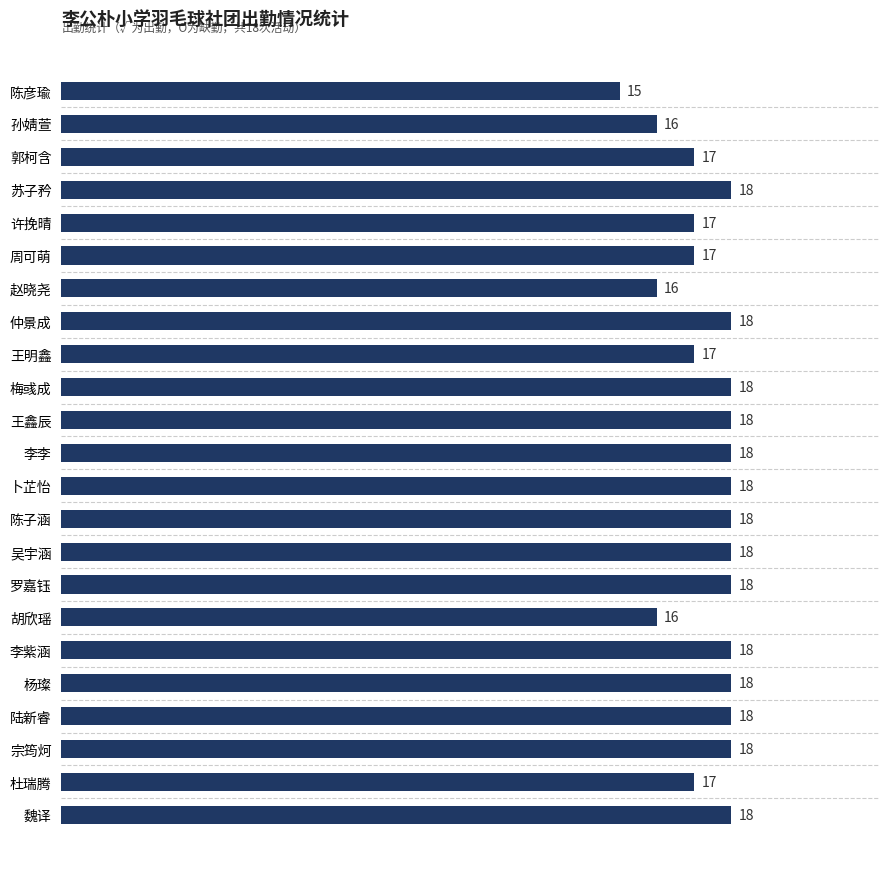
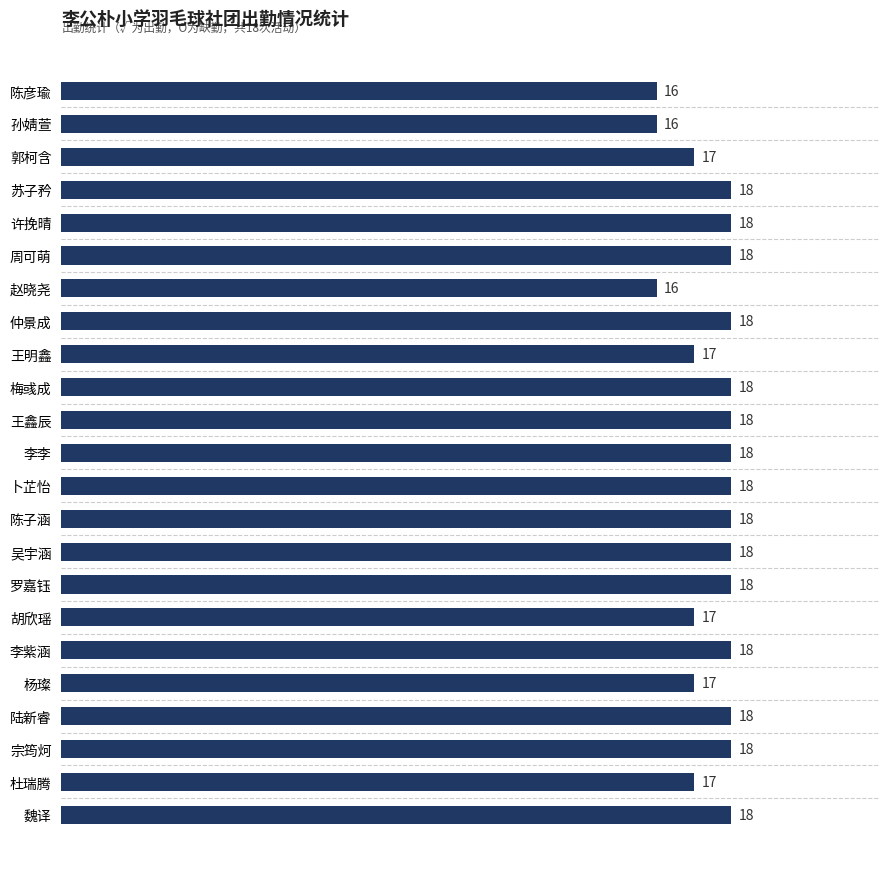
  {
-   "陈彦瑜": 15,
+   "陈彦瑜": 16,
    "孙婧萱": 16,
    "郭柯含": 17,
    "苏子矜": 18,
-   "许挽晴": 17,
-   "周可萌": 17,
+   "许挽晴": 18,
+   "周可萌": 18,
    "赵晓尧": 16,
    "仲景成": 18,
    "王明鑫": 17,
    "梅彧成": 18,
    "王鑫辰": 18,
    "李李": 18,
    "卜芷怡": 18,
    "陈子涵": 18,
    "吴宇涵": 18,
    "罗嘉钰": 18,
-   "胡欣瑶": 16,
+   "胡欣瑶": 17,
    "李紫涵": 18,
-   "杨璨": 18,
+   "杨璨": 17,
    "陆新睿": 18,
    "宗筠炣": 18,
    "杜瑞腾": 17,
    "魏译": 18
  }
